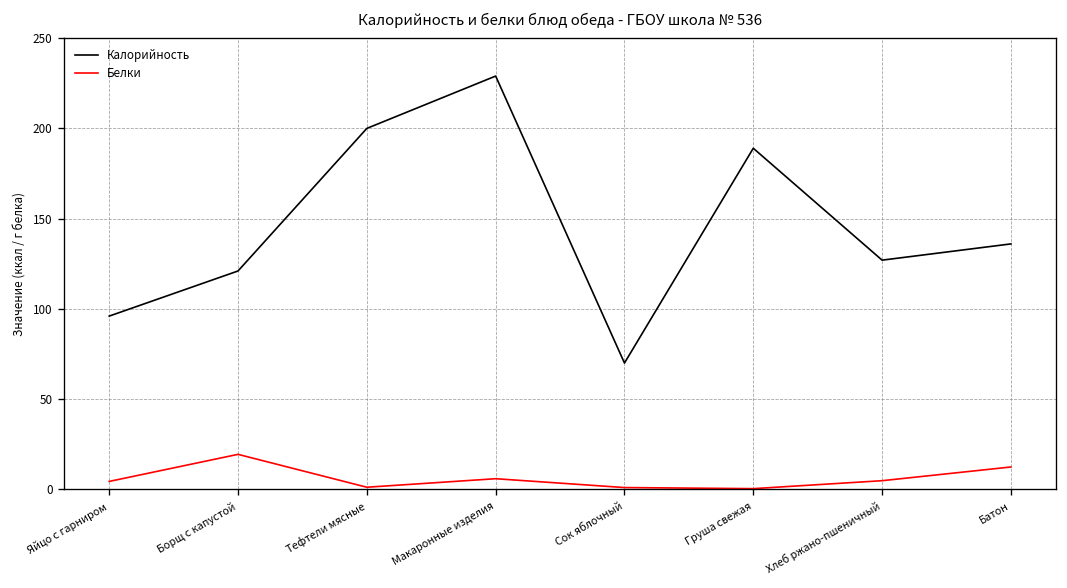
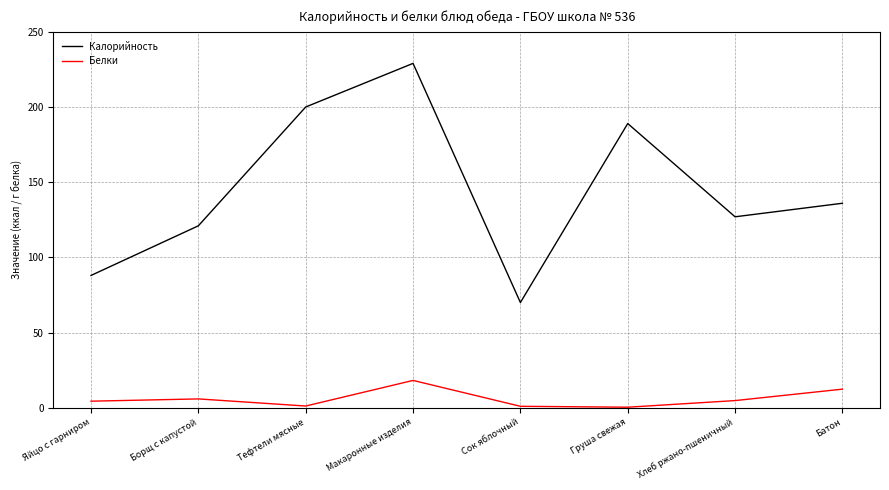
  {
    "Калорийность": {
-     "Яйцо с гарниром": 96,
+     "Яйцо с гарниром": 88,
      "Борщ с капустой": 121,
      "Тефтели мясные": 200,
      "Макаронные изделия": 229,
      "Сок яблочный": 70,
      "Груша свежая": 189,
      "Хлеб ржано-пшеничный": 127,
      "Батон": 136
    },
    "Белки": {
      "Яйцо с гарниром": 4,
-     "Борщ с капустой": 19,
+     "Борщ с капустой": 6,
      "Тефтели мясные": 1,
-     "Макаронные изделия": 6,
+     "Макаронные изделия": 18,
      "Сок яблочный": 1,
      "Груша свежая": 0,
      "Хлеб ржано-пшеничный": 5,
      "Батон": 12
    }
  }
